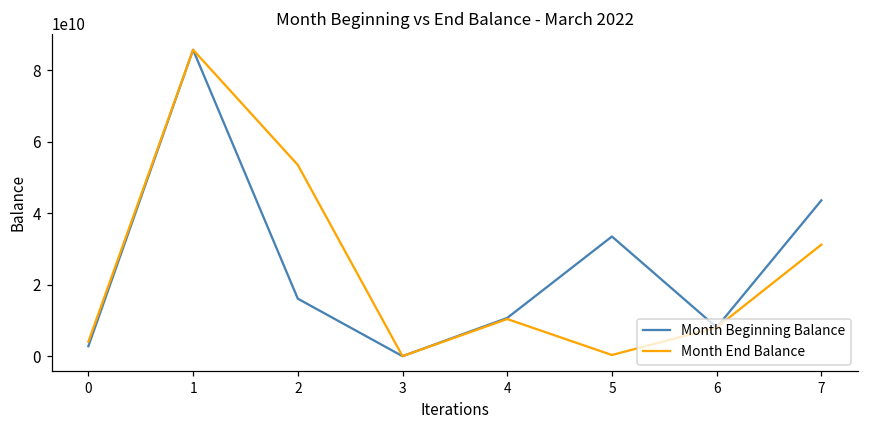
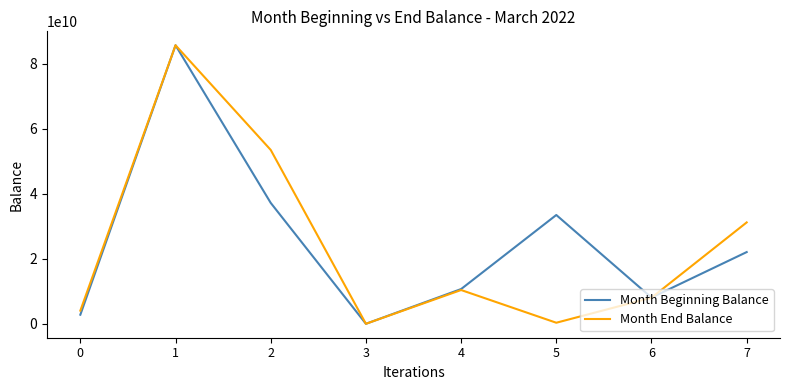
  {
    "Month Beginning Balance": {
      "0": 3000000000,
-     "2": 16000000000,
+     "2": 37000000000,
      "5": 33000000000,
-     "7": 44000000000
+     "7": 22000000000
    },
    "Month End Balance": {
      "0": 4000000000,
      "2": 54000000000,
      "5": 0,
      "7": 31000000000
    }
  }
